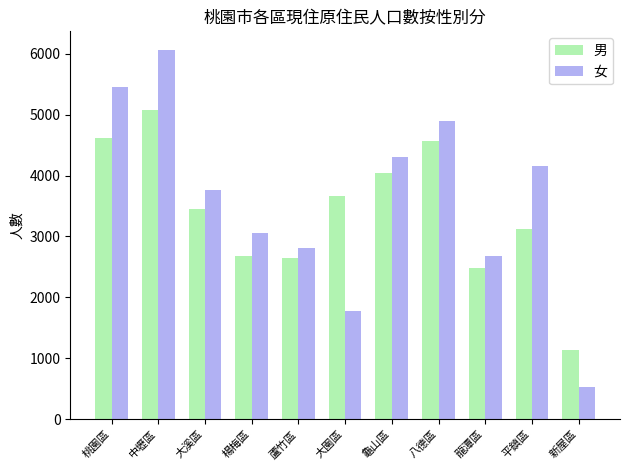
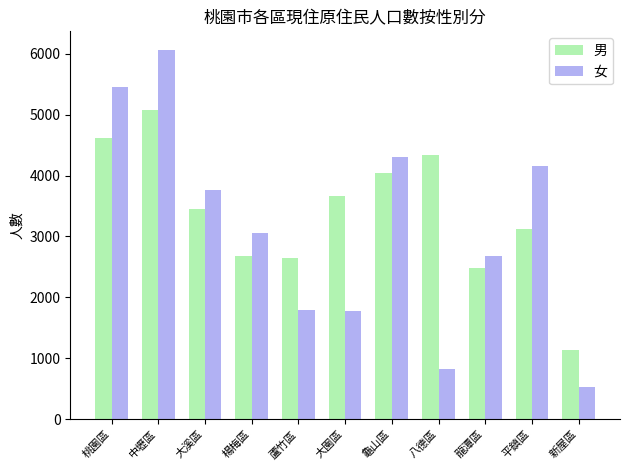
  {
    "男": {
      "桃園區": 4600,
      "中壢區": 5100,
      "大溪區": 3500,
      "楊梅區": 2700,
      "蘆竹區": 2700,
      "大園區": 3700,
      "龜山區": 4000,
-     "八德區": 4600,
+     "八德區": 4300,
      "龍潭區": 2500,
      "平鎮區": 3100,
      "新屋區": 1100
    },
    "女": {
      "桃園區": 5500,
      "中壢區": 6100,
      "大溪區": 3800,
      "楊梅區": 3100,
-     "蘆竹區": 2800,
+     "蘆竹區": 1800,
      "大園區": 1800,
      "龜山區": 4300,
-     "八德區": 4900,
+     "八德區": 800,
      "龍潭區": 2700,
      "平鎮區": 4200,
      "新屋區": 500
    }
  }
